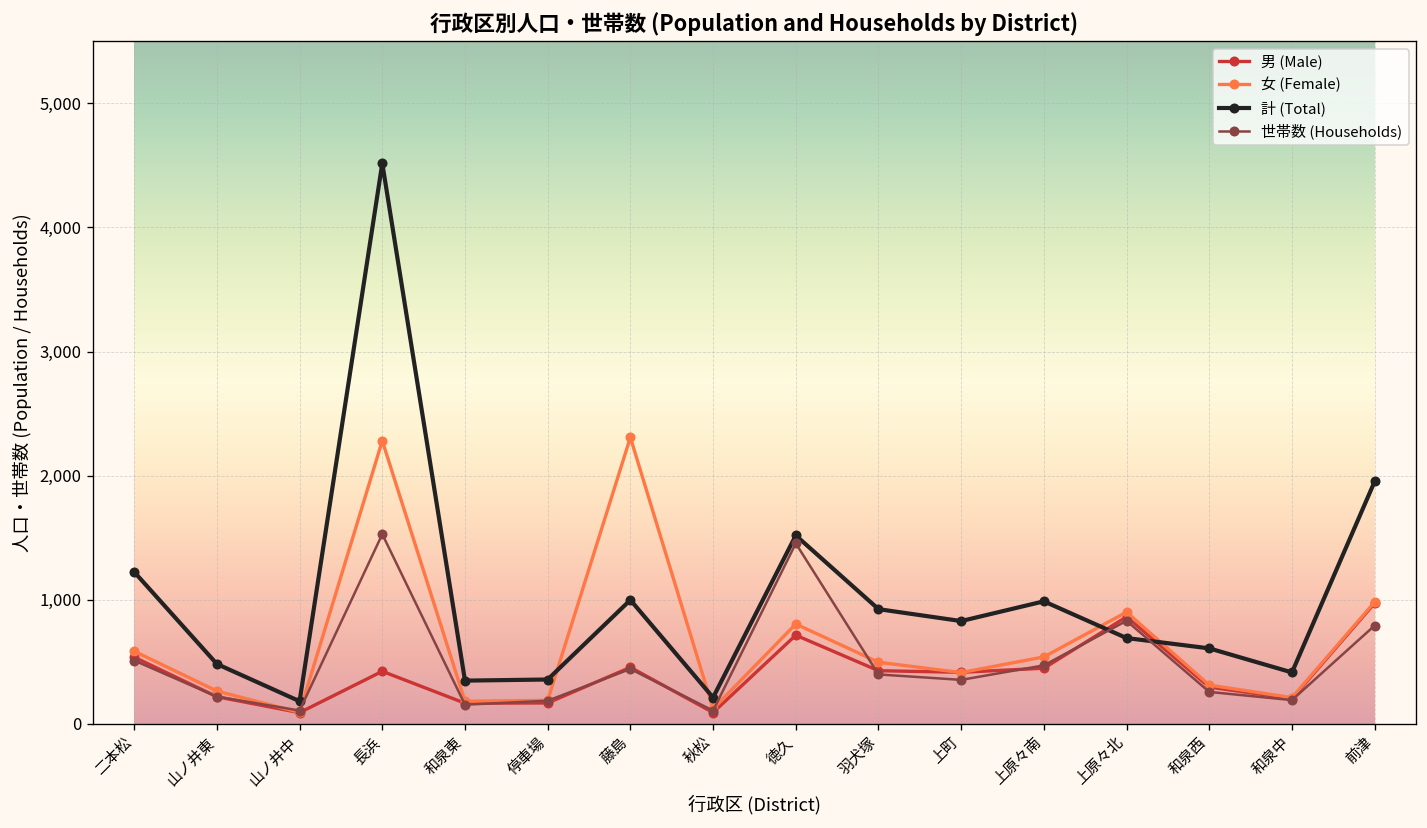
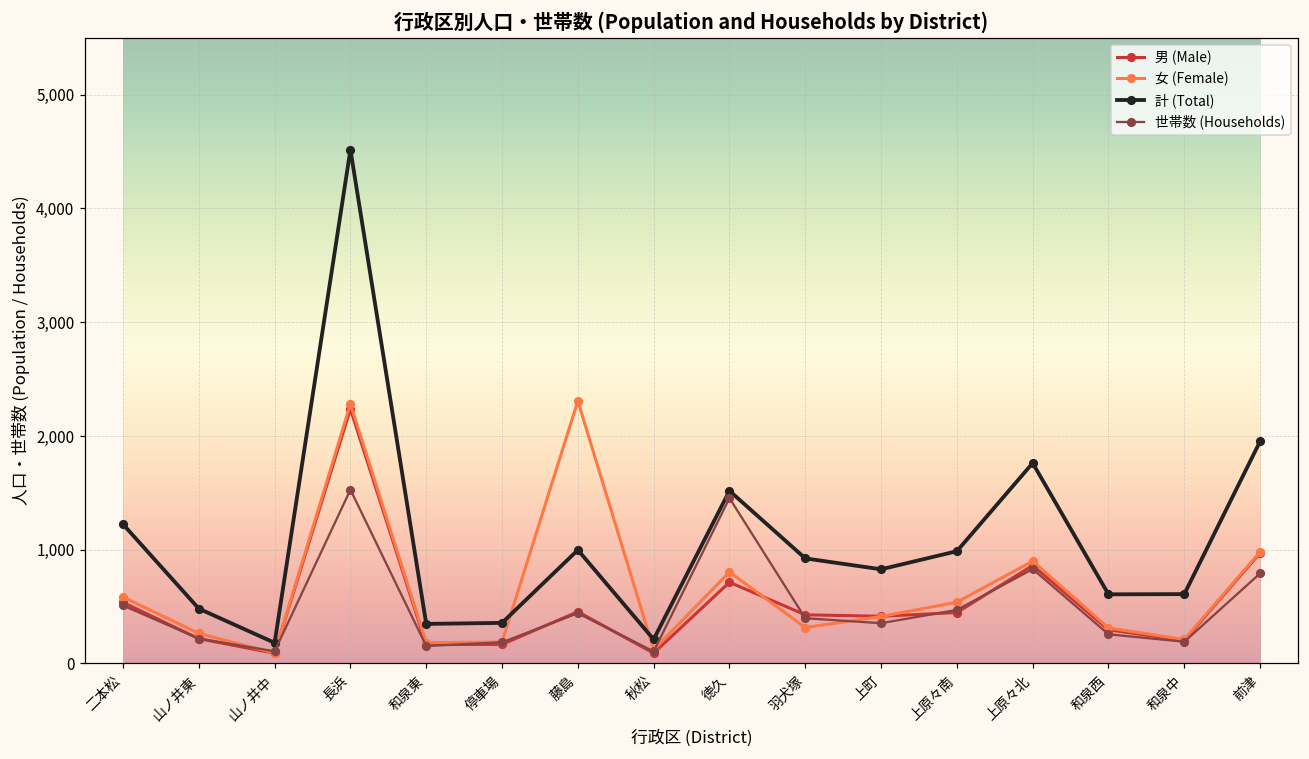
  {
    "男 (Male)": {
      "二本松": "540",
-     "長浜": "420",
+     "長浜": "2,240",
      "徳久": "710",
      "羽犬塚": "430",
      "上原々北": "860"
    },
    "女 (Female)": {
      "二本松": "590",
      "山ノ井東": "260",
      "長浜": "2,280",
      "藤島": "2,310",
      "徳久": "800",
-     "羽犬塚": "500",
+     "羽犬塚": "320",
      "上原々南": "540",
      "上原々北": "900"
    },
    "計 (Total)": {
      "二本松": "1,220",
      "山ノ井東": "480",
      "山ノ井中": "180",
      "長浜": "4,520",
      "和泉東": "350",
      "停車場": "360",
      "藤島": "1,000",
      "秋松": "210",
      "徳久": "1,520",
      "羽犬塚": "920",
      "上町": "830",
      "上原々南": "990",
-     "上原々北": "690",
+     "上原々北": "1,760",
      "和泉西": "610",
-     "和泉中": "410",
+     "和泉中": "610",
      "前津": "1,950"
    },
    "世帯数 (Households)": {
      "二本松": "510",
      "長浜": "1,530",
      "徳久": "1,450",
      "羽犬塚": "400",
      "上町": "350",
      "上原々北": "830",
      "和泉西": "260",
      "前津": "790"
    }
  }
